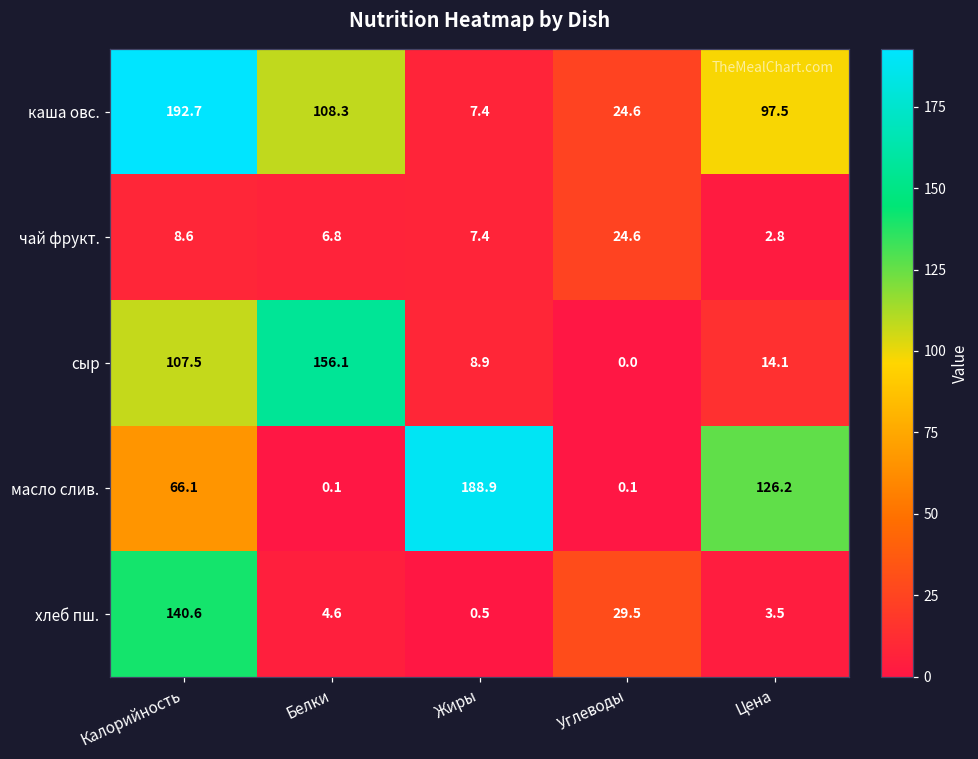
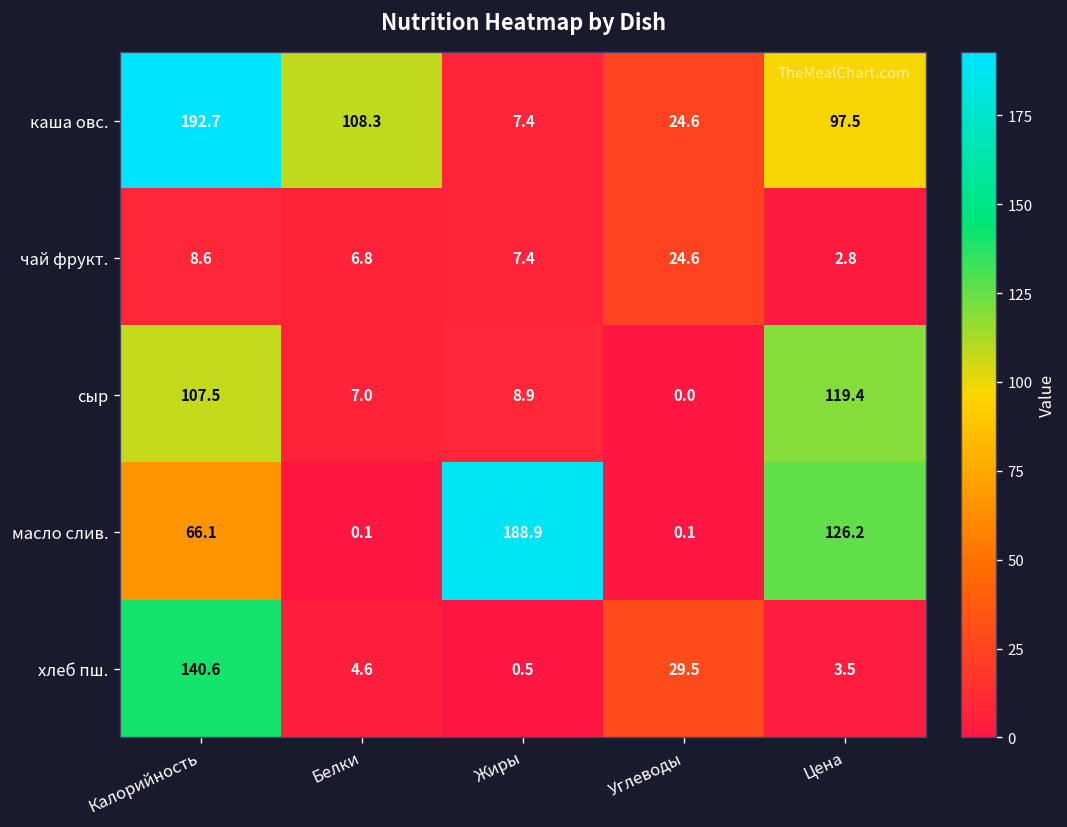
  {
    "каша овс.": {
      "Калорийность": 192.7,
      "Белки": 108.3,
      "Жиры": 7.4,
      "Углеводы": 24.6
    },
    "чай фрукт.": {
      "Калорийность": 8.6,
      "Белки": 6.8,
      "Жиры": 7.4,
      "Углеводы": 24.6,
      "Цена": 2.8
    },
    "сыр": {
      "Калорийность": 107.5,
-     "Белки": 156.1,
+     "Белки": 7.0,
      "Жиры": 8.9,
      "Углеводы": 0.0,
-     "Цена": 14.1
+     "Цена": 119.4
    },
    "масло слив.": {
      "Калорийность": 66.1,
      "Белки": 0.1,
      "Жиры": 188.9,
      "Углеводы": 0.1,
      "Цена": 126.2
    },
    "хлеб пш.": {
      "Калорийность": 140.6,
      "Белки": 4.6,
      "Жиры": 0.5,
      "Углеводы": 29.5,
      "Цена": 3.5
    }
  }
